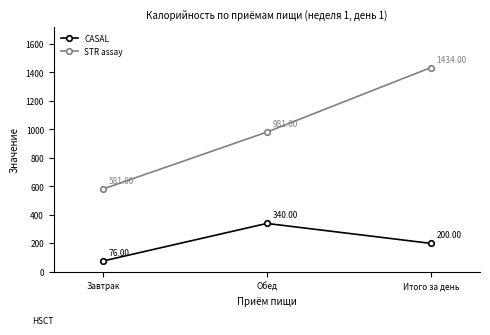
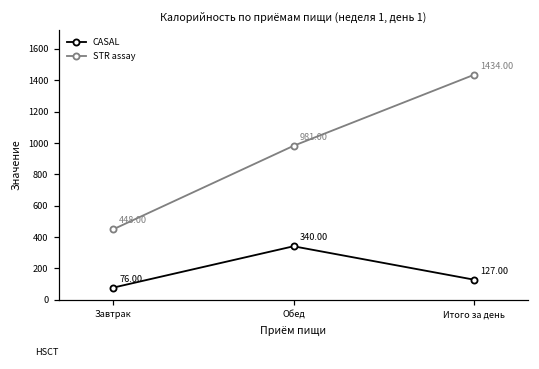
  {
    "CASAL": {
      "Завтрак": 76.00,
      "Обед": 340.00,
-     "Итого за день": 200.00
+     "Итого за день": 127.00
    },
    "STR assay": {
-     "Завтрак": 581.00,
+     "Завтрак": 448.00,
      "Обед": 981.00,
      "Итого за день": 1434.00
    }
  }
